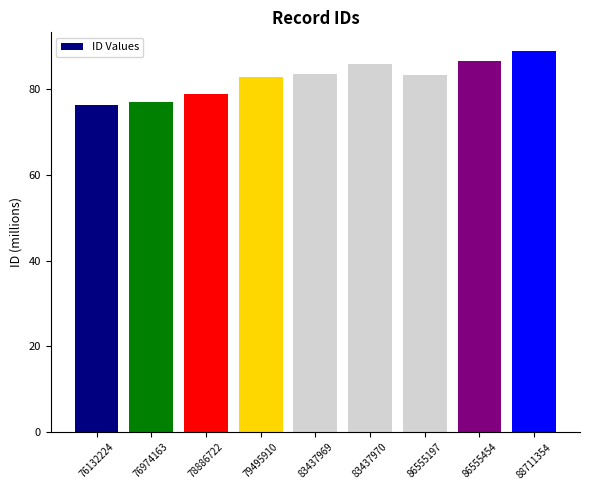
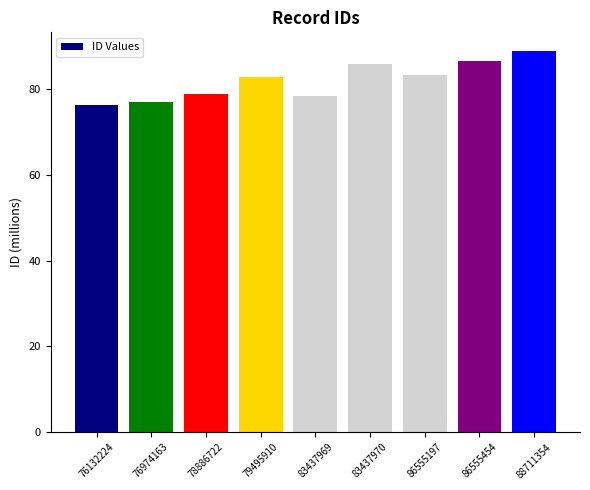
  {
    "76132224": 76,
    "76974163": 77,
    "78886722": 79,
    "79495910": 83,
-   "83437969": 83,
+   "83437969": 78,
    "83437970": 86,
    "86555197": 83,
    "86555454": 87,
    "88711354": 89
  }
